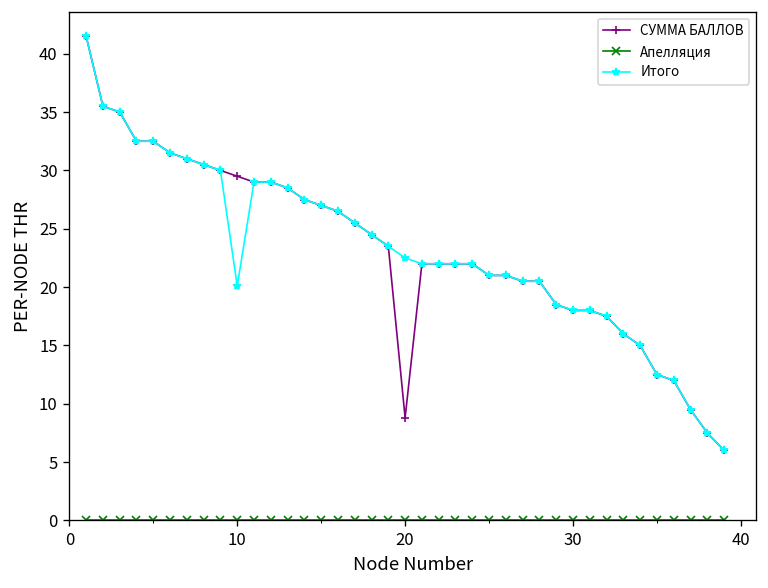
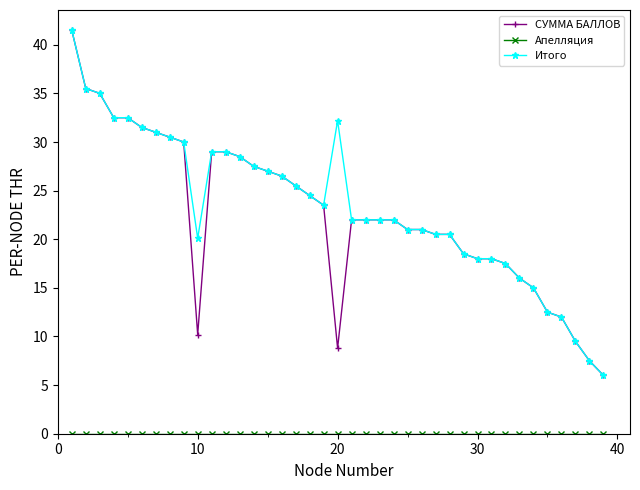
  {
    "СУММА БАЛЛОВ": {
-     "10": 30,
+     "10": 10,
      "20": 9
    },
    "Апелляция": {
      "10": 0,
      "20": 0,
      "30": 0
    },
    "Итого": {
      "10": 20,
-     "20": 23
+     "20": 32
    }
  }
